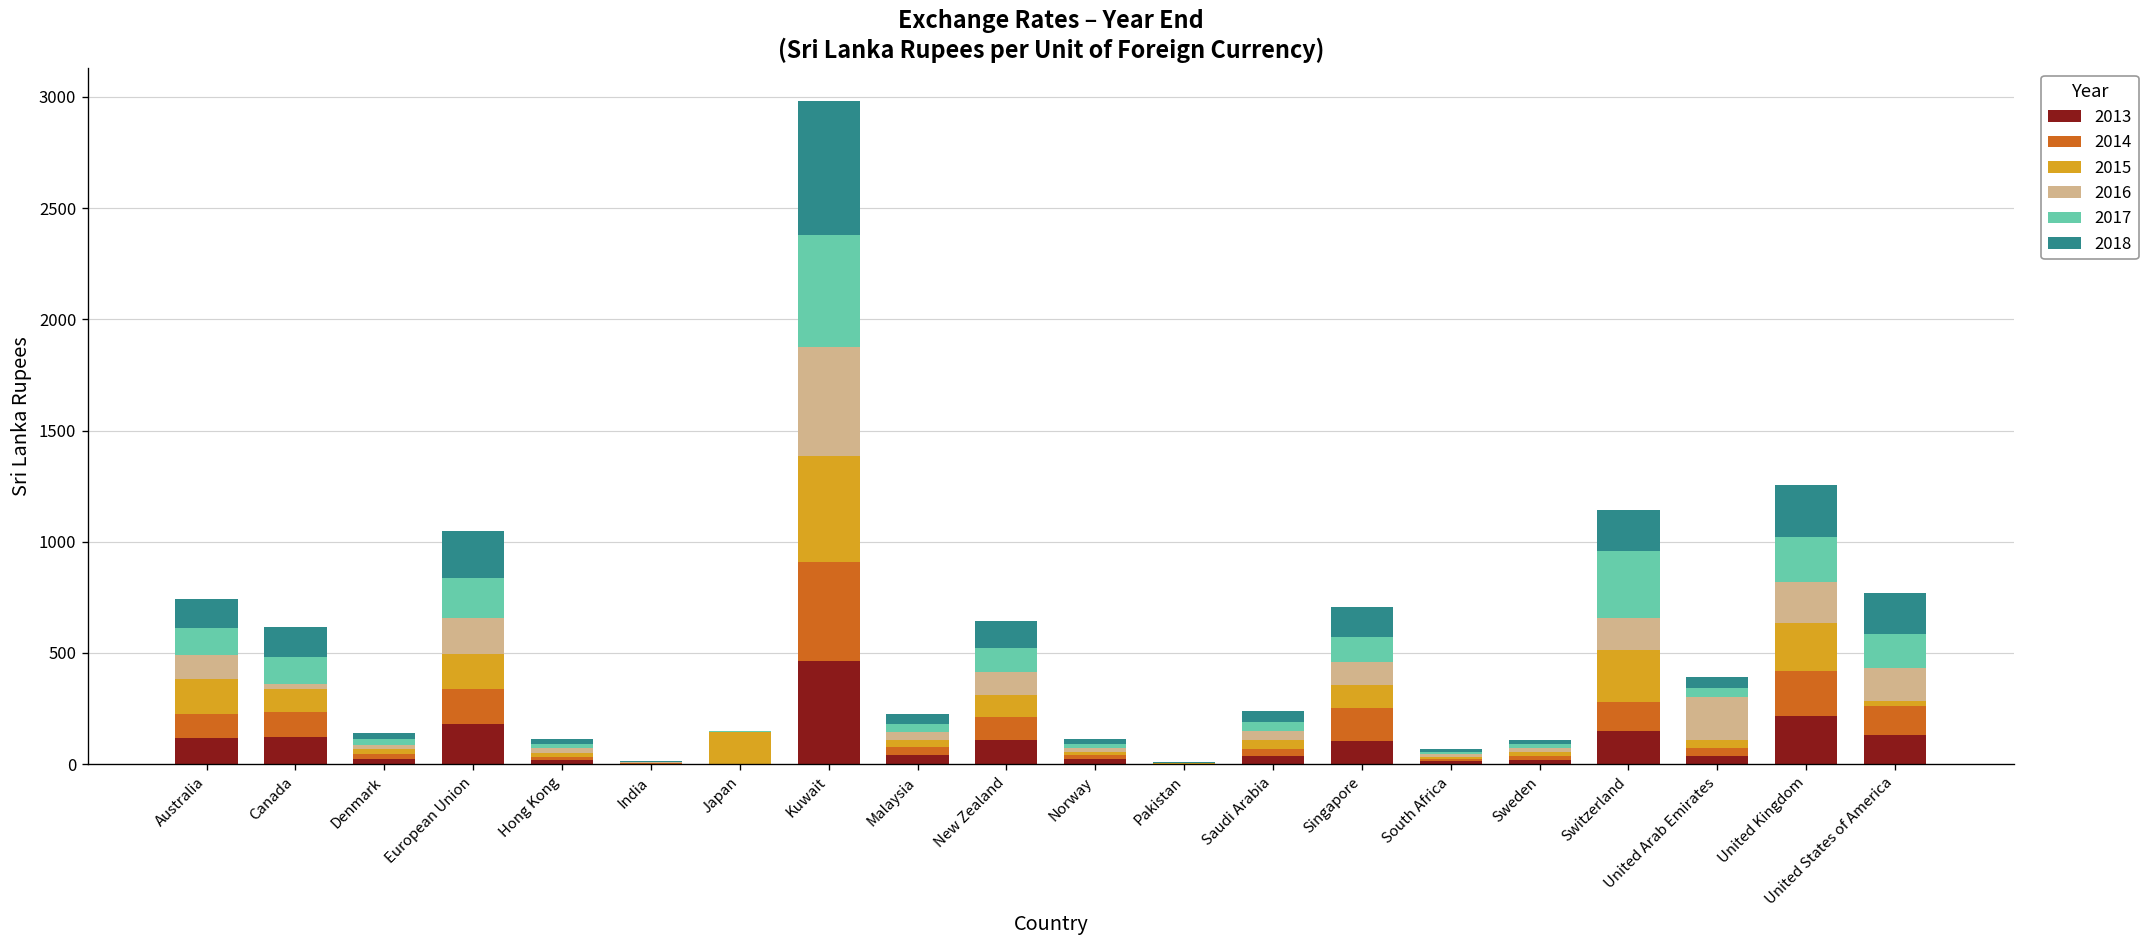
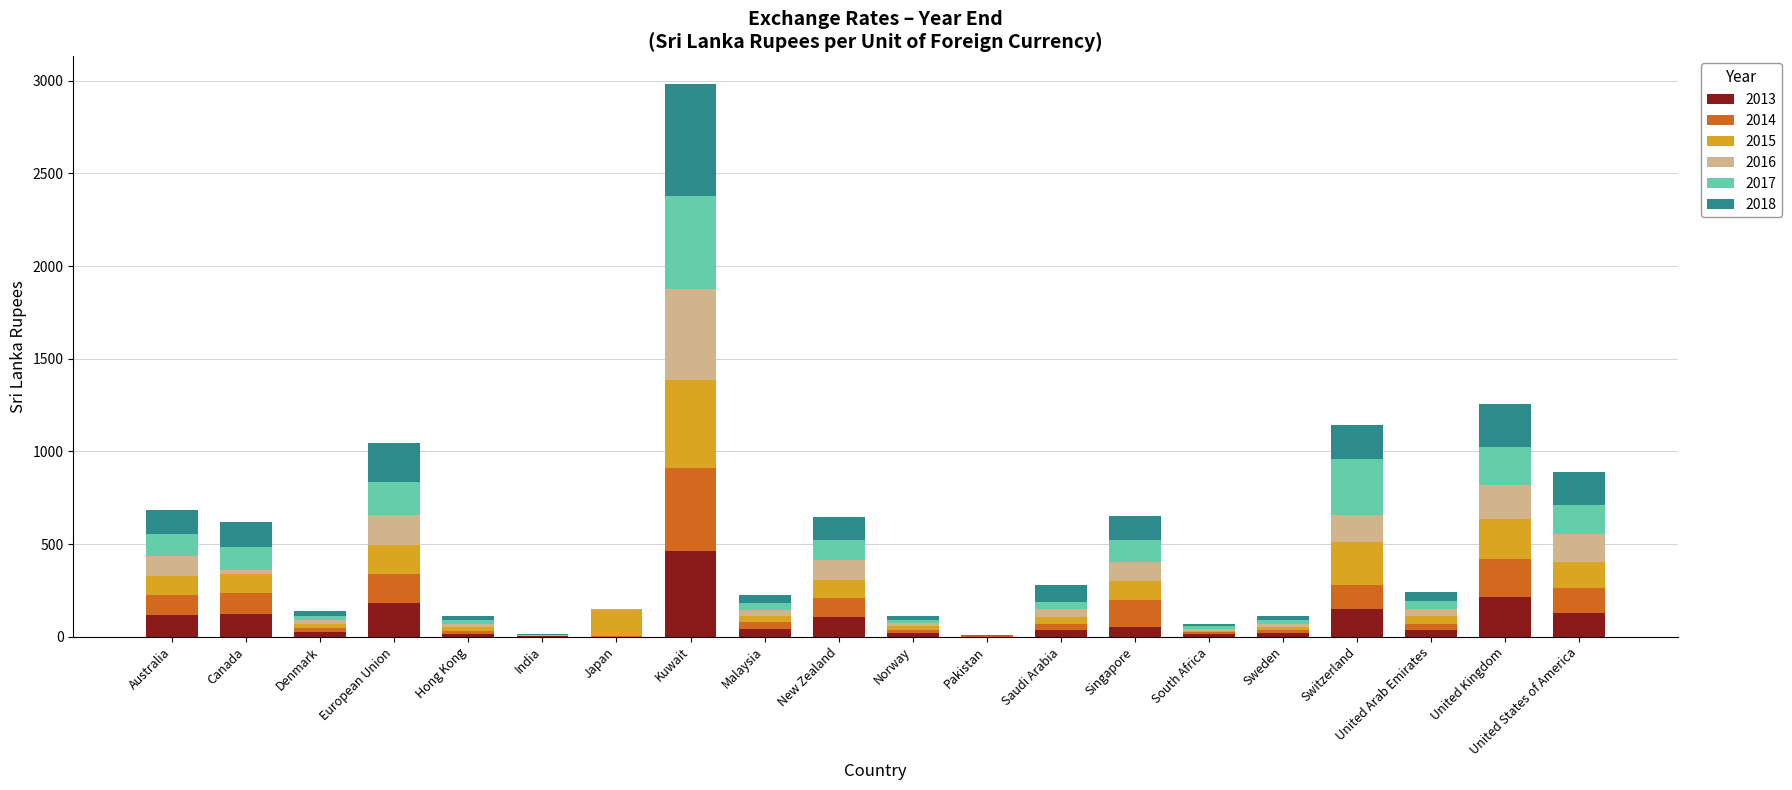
  {
    "2013": {
      "Australia": 120,
      "Canada": 120,
      "Denmark": 20,
      "European Union": 180,
      "Hong Kong": 20,
      "Kuwait": 460,
      "Malaysia": 40,
      "New Zealand": 110,
      "Norway": 20,
      "Saudi Arabia": 30,
-     "Singapore": 100,
+     "Singapore": 50,
      "Sweden": 20,
      "Switzerland": 150,
      "United Arab Emirates": 40,
      "United Kingdom": 220,
      "United States of America": 130
    },
    "2014": {
      "Australia": 110,
      "Canada": 110,
      "Denmark": 20,
      "European Union": 160,
      "Hong Kong": 20,
      "Kuwait": 450,
      "Malaysia": 40,
      "New Zealand": 100,
      "Norway": 20,
      "Saudi Arabia": 30,
      "Singapore": 150,
      "Sweden": 20,
      "Switzerland": 130,
      "United Arab Emirates": 40,
      "United Kingdom": 200,
      "United States of America": 130
    },
    "2015": {
-     "Australia": 160,
+     "Australia": 110,
      "Canada": 100,
      "Denmark": 20,
      "European Union": 160,
      "Hong Kong": 20,
      "Japan": 140,
      "Kuwait": 470,
      "Malaysia": 30,
      "New Zealand": 100,
      "Norway": 20,
      "Saudi Arabia": 40,
      "Singapore": 100,
      "Sweden": 20,
      "Switzerland": 230,
      "United Arab Emirates": 40,
      "United Kingdom": 210,
-     "United States of America": 20
+     "United States of America": 140
    },
    "2016": {
      "Australia": 110,
      "Canada": 20,
      "Denmark": 20,
      "European Union": 160,
      "Hong Kong": 20,
      "Kuwait": 490,
      "Malaysia": 30,
      "New Zealand": 100,
      "Norway": 20,
      "Saudi Arabia": 40,
      "Singapore": 100,
      "Sweden": 20,
      "Switzerland": 150,
-     "United Arab Emirates": 190,
+     "United Arab Emirates": 40,
      "United Kingdom": 180,
      "United States of America": 150
    },
    "2017": {
      "Australia": 120,
      "Canada": 120,
      "Denmark": 20,
      "European Union": 180,
      "Hong Kong": 20,
      "Kuwait": 510,
      "Malaysia": 40,
      "New Zealand": 110,
      "Norway": 20,
      "Saudi Arabia": 40,
      "Singapore": 110,
      "Sweden": 20,
      "Switzerland": 300,
      "United Arab Emirates": 40,
      "United Kingdom": 210,
      "United States of America": 150
    },
    "2018": {
      "Australia": 130,
      "Canada": 130,
      "Denmark": 30,
      "European Union": 210,
      "Hong Kong": 20,
      "Kuwait": 600,
      "Malaysia": 40,
      "New Zealand": 120,
      "Norway": 20,
-     "Saudi Arabia": 50,
+     "Saudi Arabia": 90,
      "Singapore": 130,
      "Sweden": 20,
      "Switzerland": 190,
      "United Arab Emirates": 50,
      "United Kingdom": 230,
      "United States of America": 180
    }
  }
